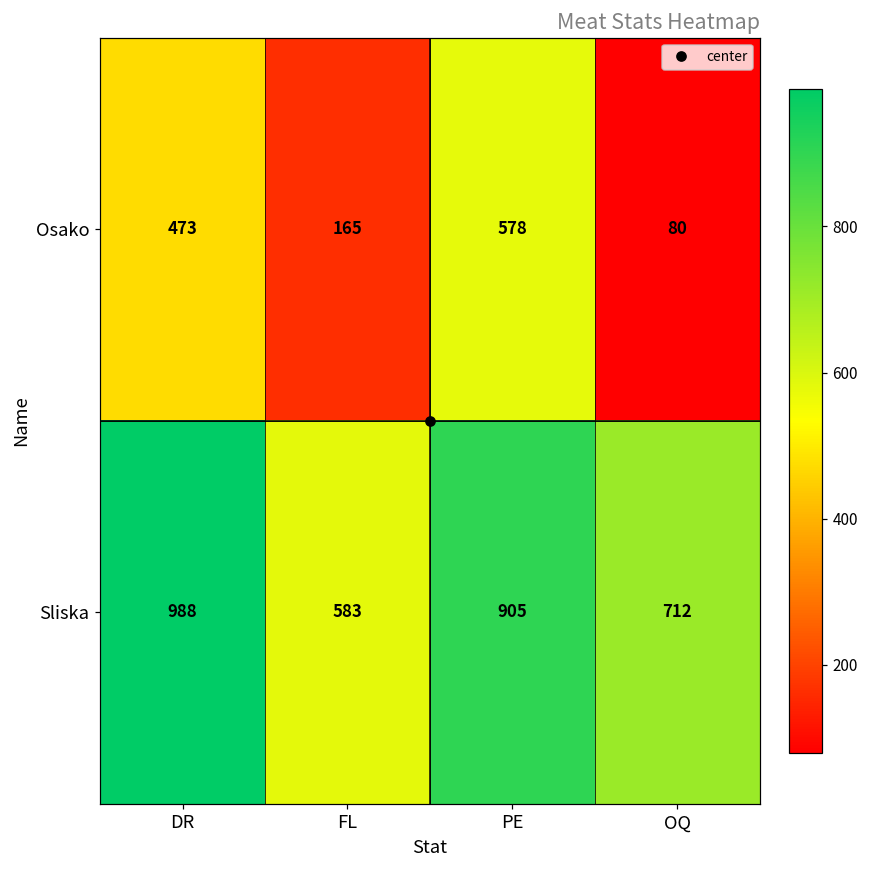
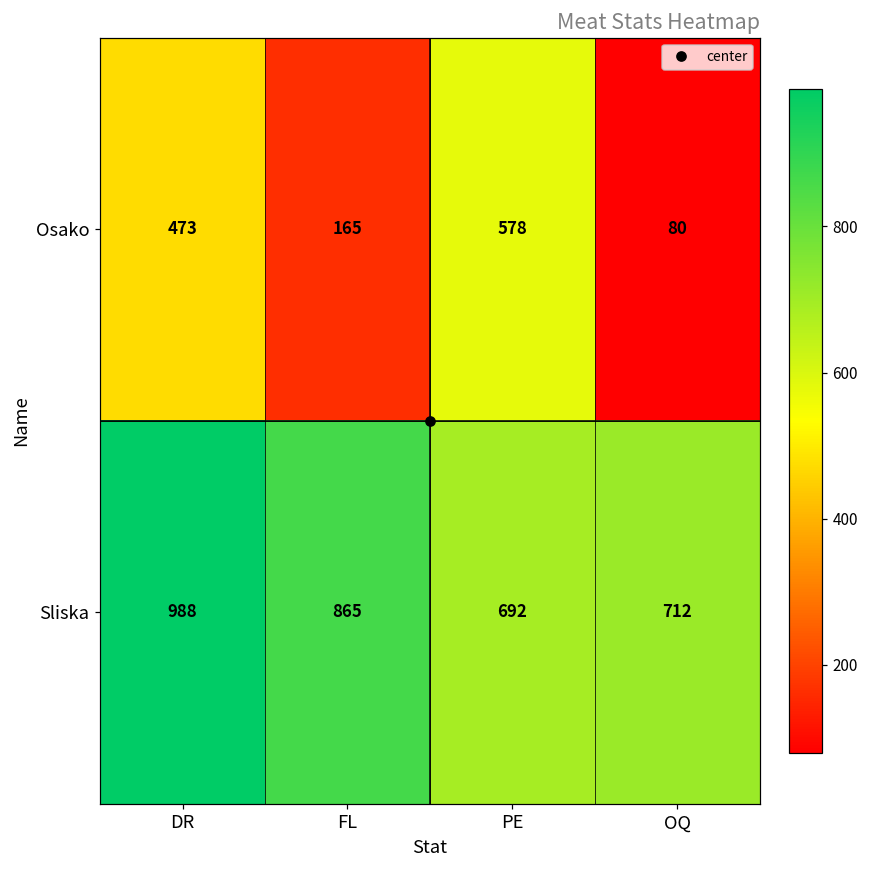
  {
    "Osako": {
      "DR": 473,
      "FL": 165,
      "PE": 578,
      "OQ": 80
    },
    "Sliska": {
      "DR": 988,
-     "FL": 583,
-     "PE": 905,
+     "FL": 865,
+     "PE": 692,
      "OQ": 712
    }
  }
